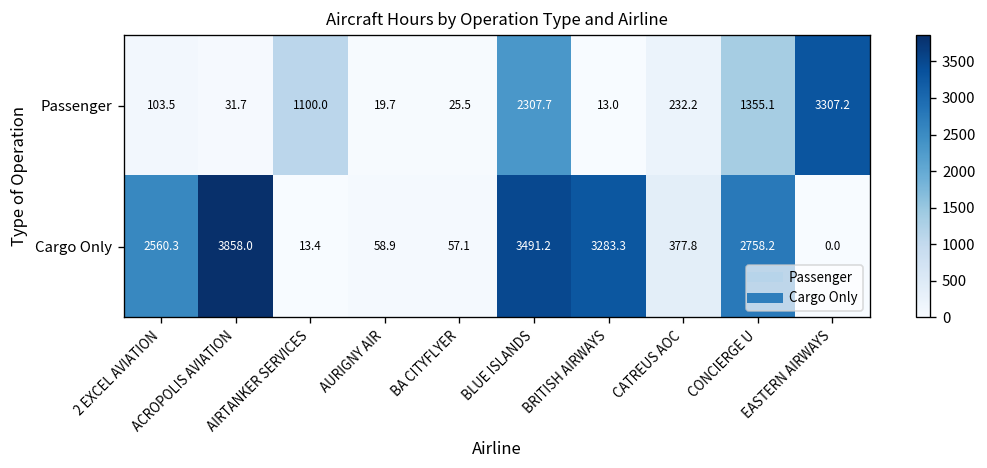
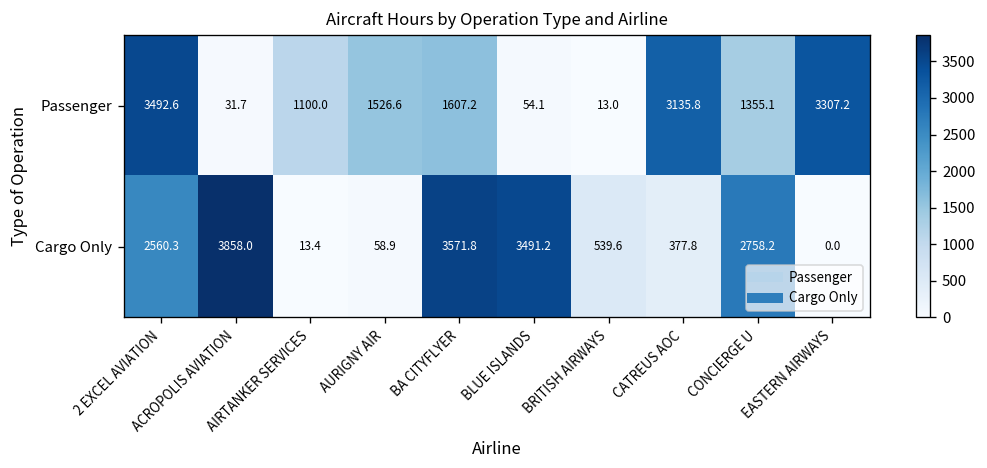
  {
    "Passenger": {
-     "2 EXCEL AVIATION": 103.5,
+     "2 EXCEL AVIATION": 3492.6,
      "ACROPOLIS AVIATION": 31.7,
      "AIRTANKER SERVICES": 1100.0,
-     "AURIGNY AIR": 19.7,
-     "BA CITYFLYER": 25.5,
-     "BLUE ISLANDS": 2307.7,
+     "AURIGNY AIR": 1526.6,
+     "BA CITYFLYER": 1607.2,
+     "BLUE ISLANDS": 54.1,
      "BRITISH AIRWAYS": 13.0,
-     "CATREUS AOC": 232.2,
+     "CATREUS AOC": 3135.8,
      "CONCIERGE U": 1355.1,
      "EASTERN AIRWAYS": 3307.2
    },
    "Cargo Only": {
      "2 EXCEL AVIATION": 2560.3,
      "ACROPOLIS AVIATION": 3858.0,
      "AIRTANKER SERVICES": 13.4,
      "AURIGNY AIR": 58.9,
-     "BA CITYFLYER": 57.1,
+     "BA CITYFLYER": 3571.8,
      "BLUE ISLANDS": 3491.2,
-     "BRITISH AIRWAYS": 3283.3,
+     "BRITISH AIRWAYS": 539.6,
      "CATREUS AOC": 377.8,
      "CONCIERGE U": 2758.2,
      "EASTERN AIRWAYS": 0.0
    }
  }
